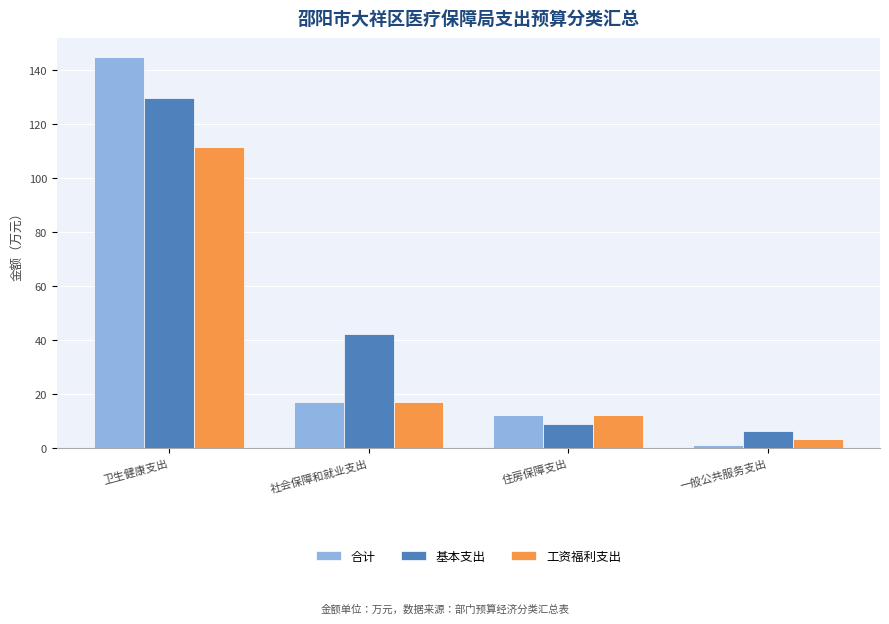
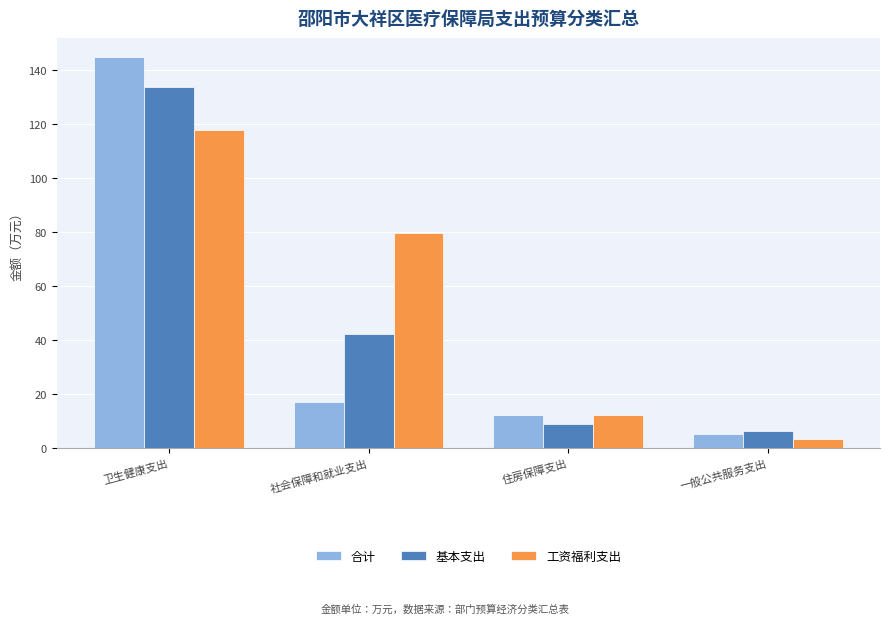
  {
    "合计": {
      "卫生健康支出": 145,
      "社会保障和就业支出": 17,
      "住房保障支出": 12,
-     "一般公共服务支出": 1
+     "一般公共服务支出": 5
    },
    "基本支出": {
-     "卫生健康支出": 130,
+     "卫生健康支出": 133,
      "社会保障和就业支出": 42,
      "住房保障支出": 9,
      "一般公共服务支出": 6
    },
    "工资福利支出": {
-     "卫生健康支出": 112,
-     "社会保障和就业支出": 17,
+     "卫生健康支出": 118,
+     "社会保障和就业支出": 79,
      "住房保障支出": 12,
      "一般公共服务支出": 3
    }
  }
